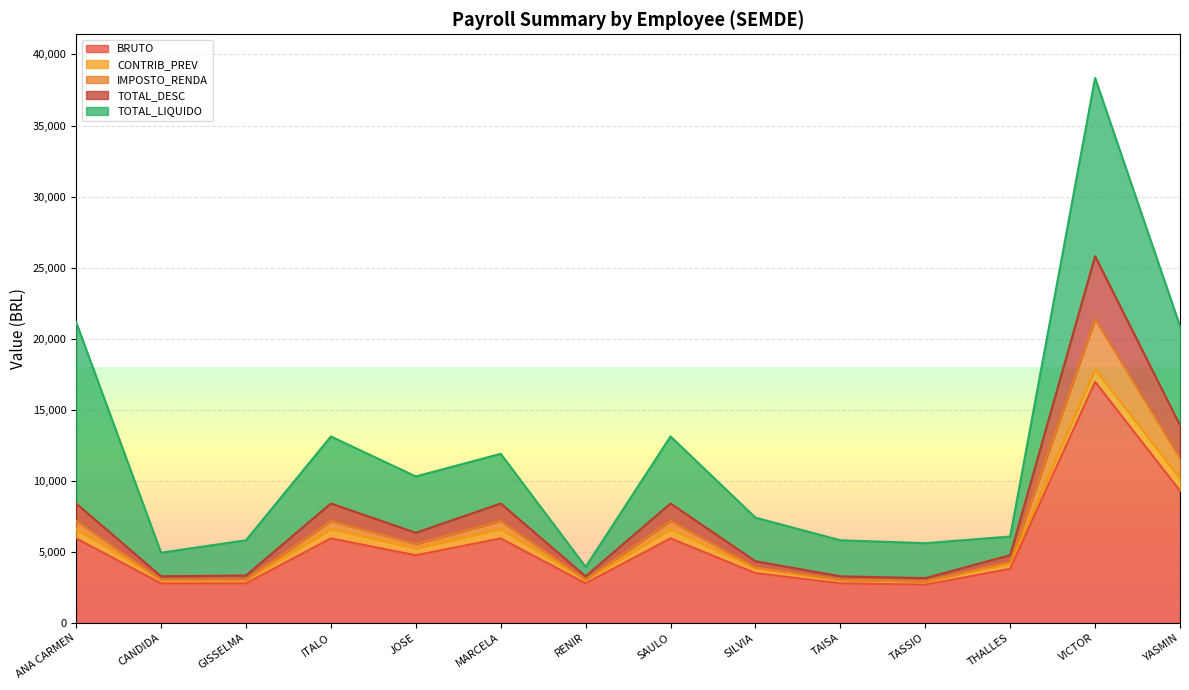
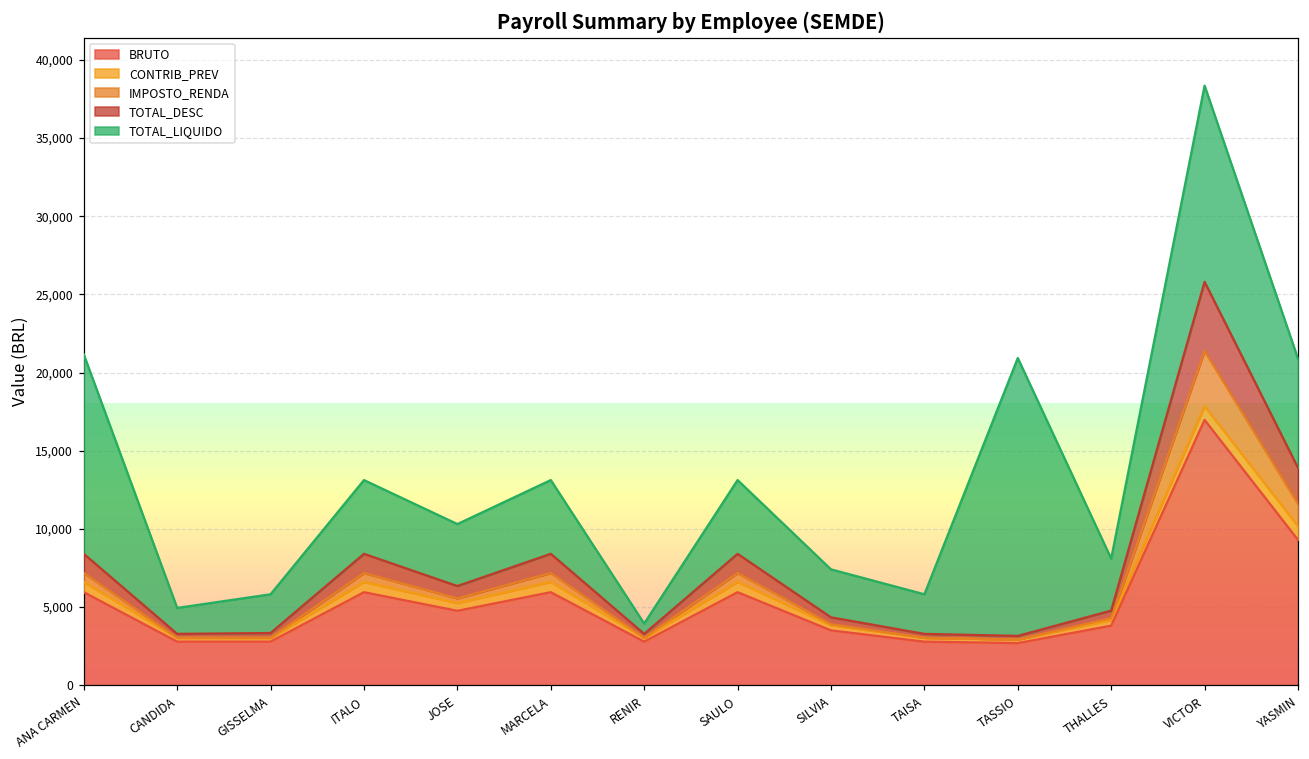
  {
    "TOTAL_LIQUIDO": {
      "ANA CARMEN": "12,800",
      "CANDIDA": "1,700",
      "GISSELMA": "2,500",
      "ITALO": "4,700",
      "JOSE": "4,000",
-     "MARCELA": "3,500",
+     "MARCELA": "4,700",
      "RENIR": "700",
      "SAULO": "4,700",
      "SILVIA": "3,100",
      "TAISA": "2,500",
-     "TASSIO": "2,500",
-     "THALLES": "1,300",
+     "TASSIO": "17,800",
+     "THALLES": "3,300",
      "VICTOR": "12,600",
      "YASMIN": "7,000"
    }
  }
